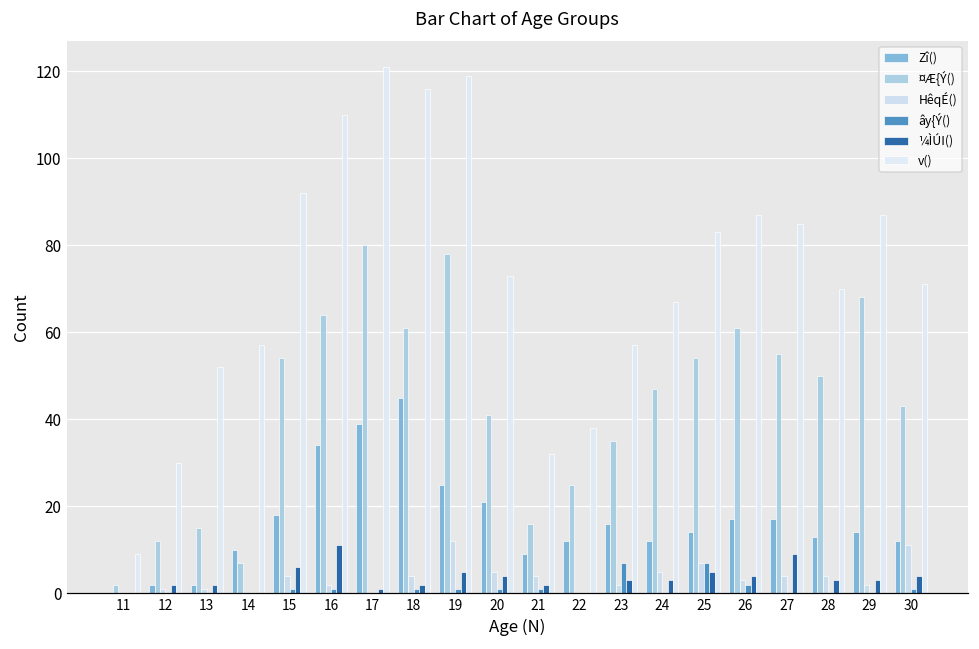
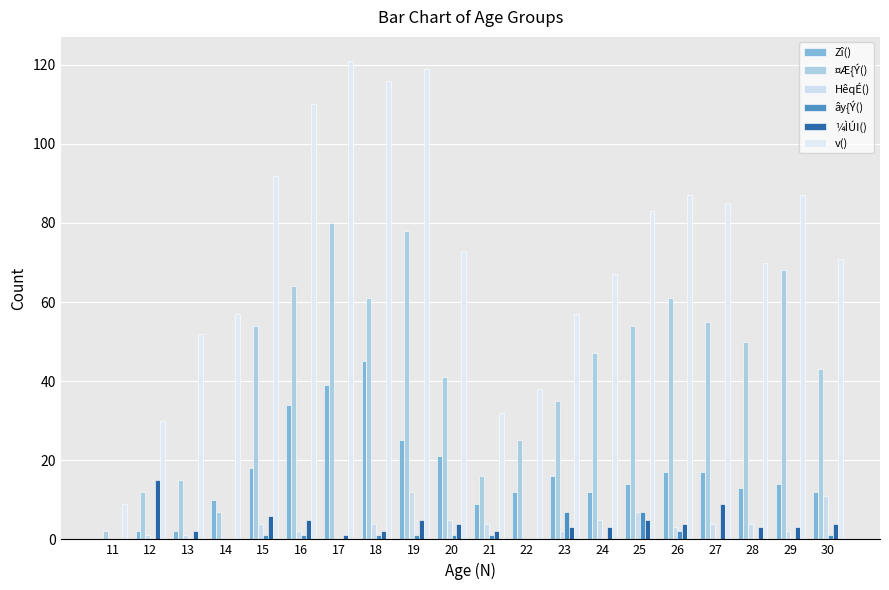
  {
    "ây{Ý()": {
      "11": 0,
      "12": 0,
      "13": 0,
      "14": 0,
      "15": 1,
      "16": 1,
      "17": 0,
      "18": 1,
      "19": 1,
      "20": 1,
      "21": 1,
      "22": 0,
      "23": 7,
      "24": 0,
      "25": 7,
      "26": 2,
      "27": 0,
      "28": 0,
      "29": 0,
      "30": 1
    },
    "¼ÌÚI()": {
      "11": 0,
-     "12": 2,
+     "12": 15,
      "13": 2,
      "14": 0,
      "15": 6,
-     "16": 11,
+     "16": 5,
      "17": 1,
      "18": 2,
      "19": 5,
      "20": 4,
      "21": 2,
      "22": 0,
      "23": 3,
      "24": 3,
      "25": 5,
      "26": 4,
      "27": 9,
      "28": 3,
      "29": 3,
      "30": 4
    }
  }
